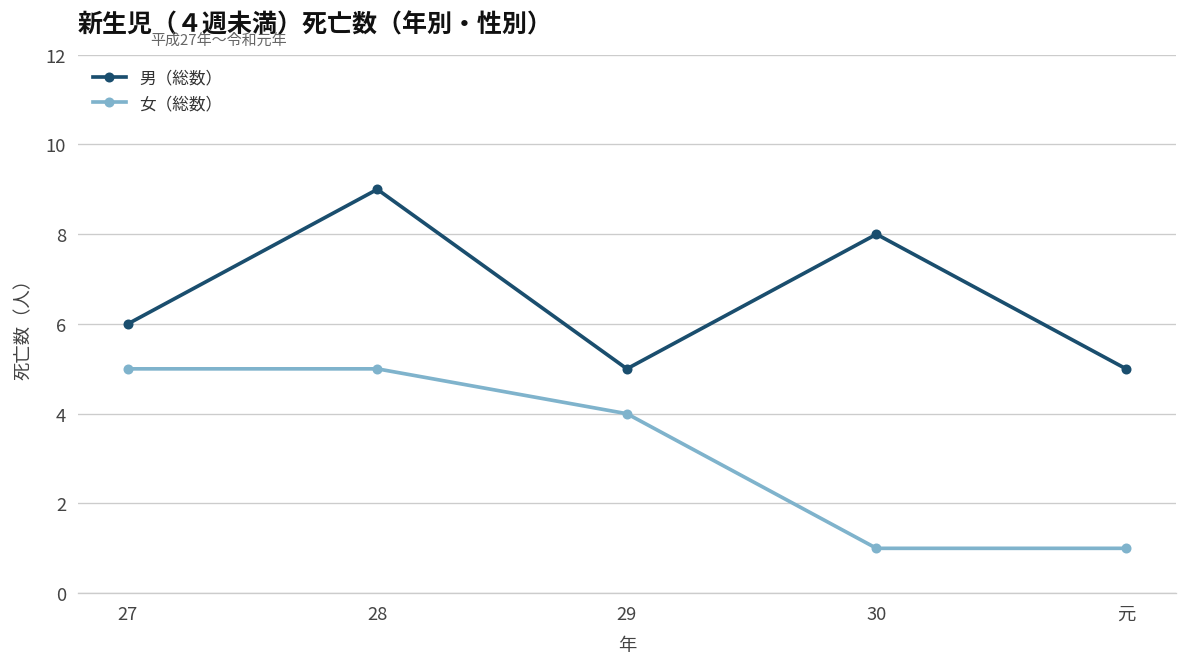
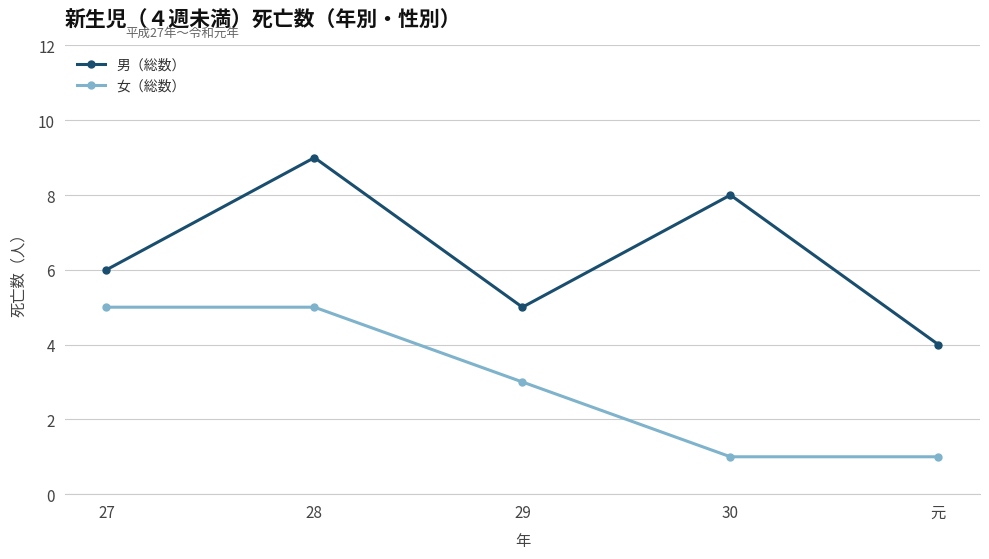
  {
    "男（総数）": {
      "27": 6,
      "28": 9,
      "29": 5,
      "30": 8,
-     "元": 5
+     "元": 4
    },
    "女（総数）": {
      "27": 5,
      "28": 5,
-     "29": 4,
+     "29": 3,
      "30": 1,
      "元": 1
    }
  }
